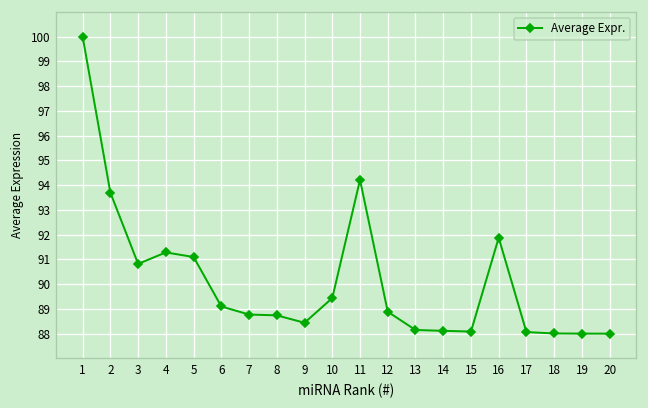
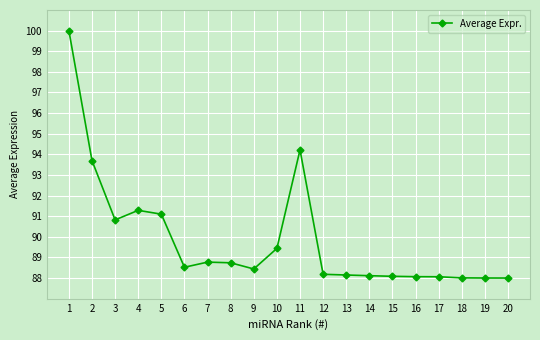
  {
    "1": 100.0,
    "2": 93.7,
    "3": 90.8,
    "4": 91.3,
    "5": 91.1,
-   "6": 89.1,
+   "6": 88.5,
    "7": 88.8,
    "8": 88.7,
    "9": 88.4,
    "10": 89.4,
    "11": 94.2,
-   "12": 88.9,
+   "12": 88.2,
    "13": 88.1,
    "14": 88.1,
    "15": 88.1,
-   "16": 91.9,
+   "16": 88.1,
    "17": 88.1,
    "18": 88.0,
    "19": 88.0,
    "20": 88.0
  }
